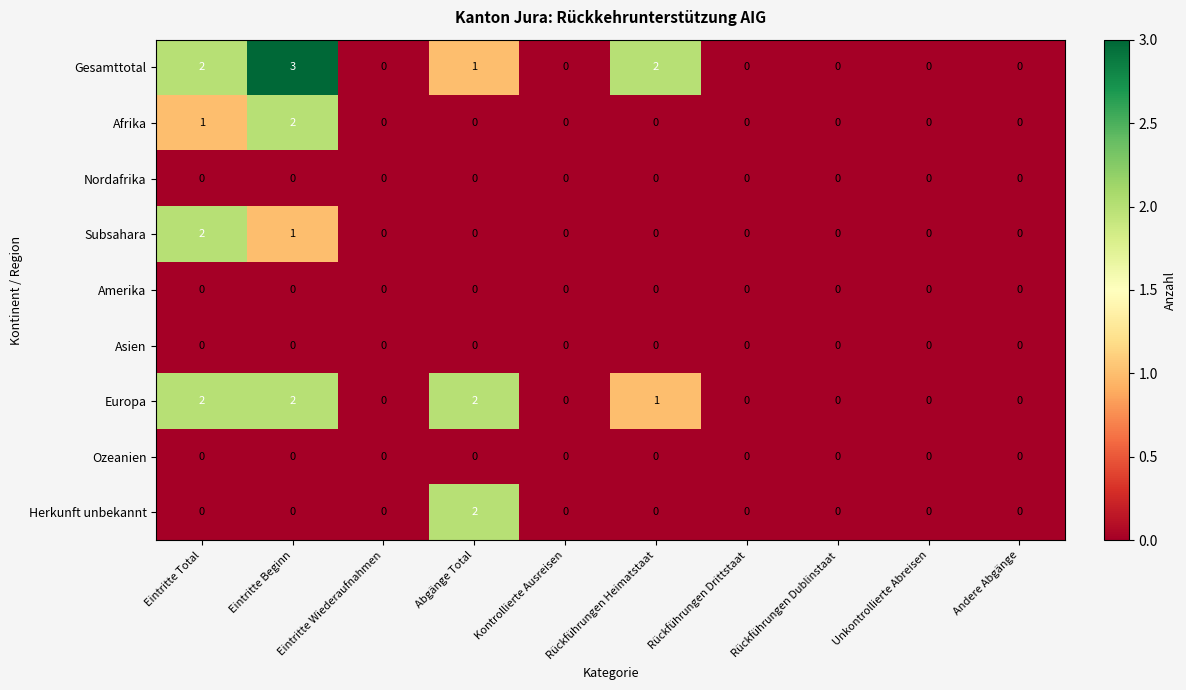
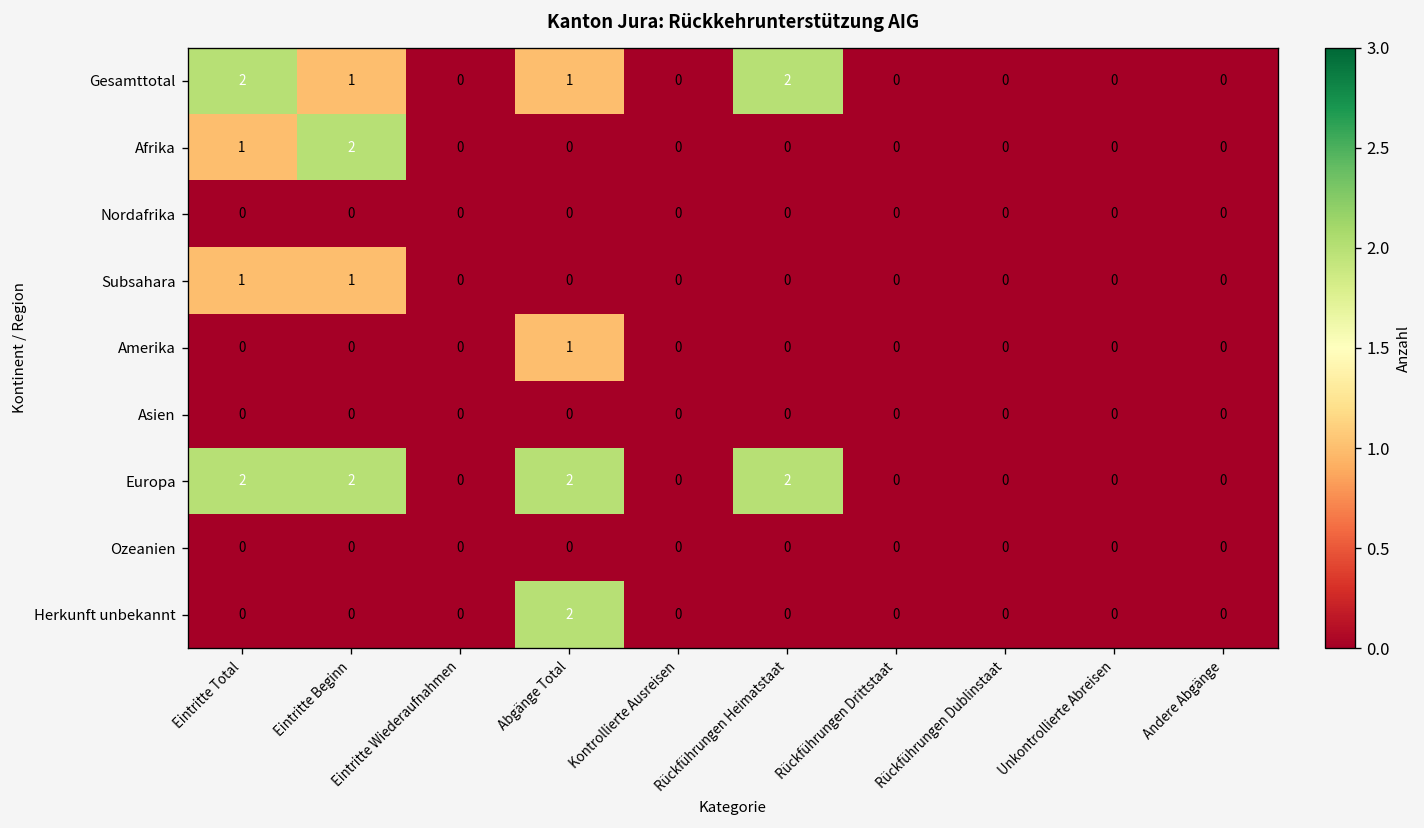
  {
    "Gesamttotal": {
      "Eintritte Total": 2,
-     "Eintritte Beginn": 3,
+     "Eintritte Beginn": 1,
      "Eintritte Wiederaufnahmen": 0,
      "Abgänge Total": 1,
      "Kontrollierte Ausreisen": 0,
      "Rückführungen Heimatstaat": 2,
      "Rückführungen Drittstaat": 0,
      "Rückführungen Dublinstaat": 0,
      "Unkontrollierte Abreisen": 0,
      "Andere Abgänge": 0
    },
    "Afrika": {
      "Eintritte Total": 1,
      "Eintritte Beginn": 2,
      "Eintritte Wiederaufnahmen": 0,
      "Abgänge Total": 0,
      "Kontrollierte Ausreisen": 0,
      "Rückführungen Heimatstaat": 0,
      "Rückführungen Drittstaat": 0,
      "Rückführungen Dublinstaat": 0,
      "Unkontrollierte Abreisen": 0,
      "Andere Abgänge": 0
    },
    "Nordafrika": {
      "Eintritte Total": 0,
      "Eintritte Beginn": 0,
      "Eintritte Wiederaufnahmen": 0,
      "Abgänge Total": 0,
      "Kontrollierte Ausreisen": 0,
      "Rückführungen Heimatstaat": 0,
      "Rückführungen Drittstaat": 0,
      "Rückführungen Dublinstaat": 0,
      "Unkontrollierte Abreisen": 0,
      "Andere Abgänge": 0
    },
    "Subsahara": {
-     "Eintritte Total": 2,
+     "Eintritte Total": 1,
      "Eintritte Beginn": 1,
      "Eintritte Wiederaufnahmen": 0,
      "Abgänge Total": 0,
      "Kontrollierte Ausreisen": 0,
      "Rückführungen Heimatstaat": 0,
      "Rückführungen Drittstaat": 0,
      "Rückführungen Dublinstaat": 0,
      "Unkontrollierte Abreisen": 0,
      "Andere Abgänge": 0
    },
    "Amerika": {
      "Eintritte Total": 0,
      "Eintritte Beginn": 0,
      "Eintritte Wiederaufnahmen": 0,
-     "Abgänge Total": 0,
+     "Abgänge Total": 1,
      "Kontrollierte Ausreisen": 0,
      "Rückführungen Heimatstaat": 0,
      "Rückführungen Drittstaat": 0,
      "Rückführungen Dublinstaat": 0,
      "Unkontrollierte Abreisen": 0,
      "Andere Abgänge": 0
    },
    "Asien": {
      "Eintritte Total": 0,
      "Eintritte Beginn": 0,
      "Eintritte Wiederaufnahmen": 0,
      "Abgänge Total": 0,
      "Kontrollierte Ausreisen": 0,
      "Rückführungen Heimatstaat": 0,
      "Rückführungen Drittstaat": 0,
      "Rückführungen Dublinstaat": 0,
      "Unkontrollierte Abreisen": 0,
      "Andere Abgänge": 0
    },
    "Europa": {
      "Eintritte Total": 2,
      "Eintritte Beginn": 2,
      "Eintritte Wiederaufnahmen": 0,
      "Abgänge Total": 2,
      "Kontrollierte Ausreisen": 0,
-     "Rückführungen Heimatstaat": 1,
+     "Rückführungen Heimatstaat": 2,
      "Rückführungen Drittstaat": 0,
      "Rückführungen Dublinstaat": 0,
      "Unkontrollierte Abreisen": 0,
      "Andere Abgänge": 0
    },
    "Ozeanien": {
      "Eintritte Total": 0,
      "Eintritte Beginn": 0,
      "Eintritte Wiederaufnahmen": 0,
      "Abgänge Total": 0,
      "Kontrollierte Ausreisen": 0,
      "Rückführungen Heimatstaat": 0,
      "Rückführungen Drittstaat": 0,
      "Rückführungen Dublinstaat": 0,
      "Unkontrollierte Abreisen": 0,
      "Andere Abgänge": 0
    },
    "Herkunft unbekannt": {
      "Eintritte Total": 0,
      "Eintritte Beginn": 0,
      "Eintritte Wiederaufnahmen": 0,
      "Abgänge Total": 2,
      "Kontrollierte Ausreisen": 0,
      "Rückführungen Heimatstaat": 0,
      "Rückführungen Drittstaat": 0,
      "Rückführungen Dublinstaat": 0,
      "Unkontrollierte Abreisen": 0,
      "Andere Abgänge": 0
    }
  }
